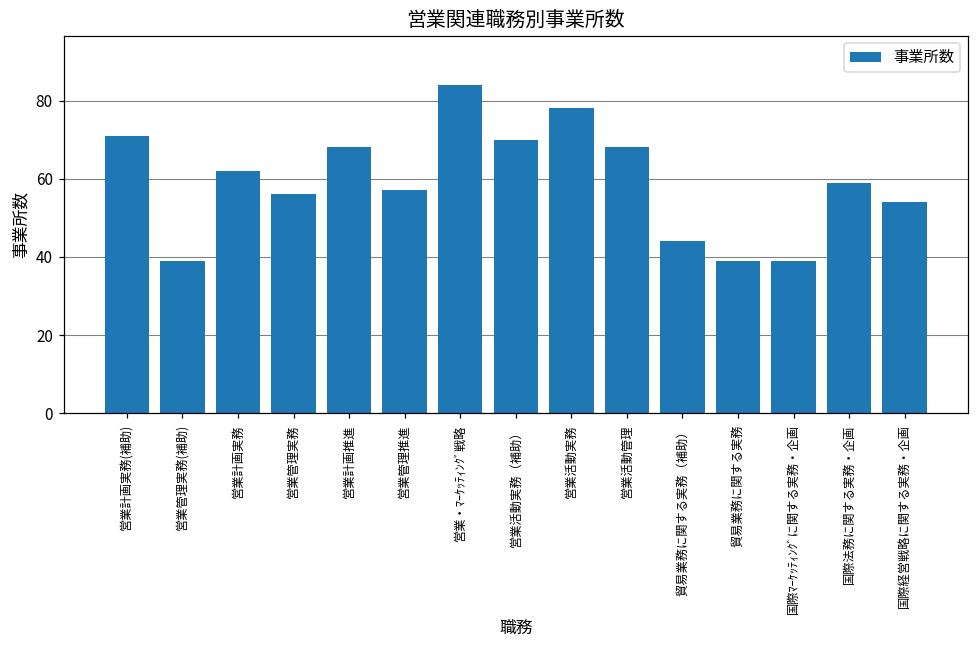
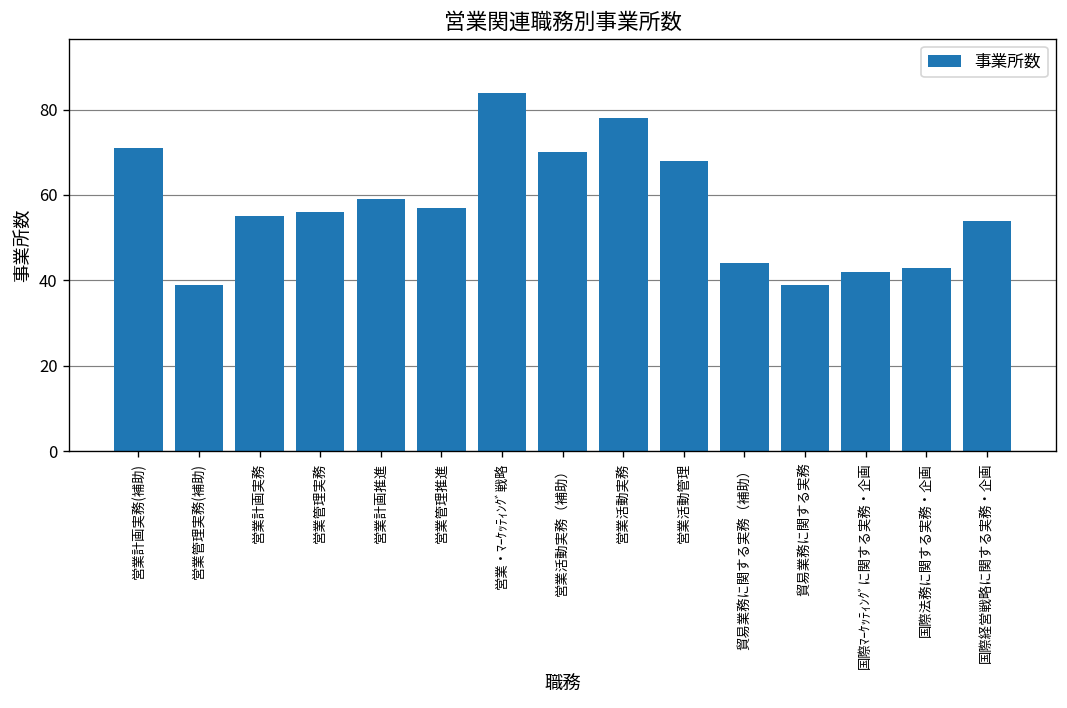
  {
    "営業計画実務(補助)": 71,
    "営業管理実務(補助)": 39,
-   "営業計画実務": 62,
+   "営業計画実務": 55,
    "営業管理実務": 56,
-   "営業計画推進": 68,
+   "営業計画推進": 59,
    "営業管理推進": 57,
    "営業・ﾏｰｹｯﾃｨﾝｸﾞ戦略": 84,
    "営業活動実務（補助）": 70,
    "営業活動実務": 78,
    "営業活動管理": 68,
    "貿易業務に関する実務（補助）": 44,
    "貿易業務に関する実務": 39,
-   "国際ﾏｰｹｯﾃｨﾝｸﾞに関する実務・企画": 39,
-   "国際法務に関する実務・企画": 59,
+   "国際ﾏｰｹｯﾃｨﾝｸﾞに関する実務・企画": 42,
+   "国際法務に関する実務・企画": 43,
    "国際経営戦略に関する実務・企画": 54
  }
